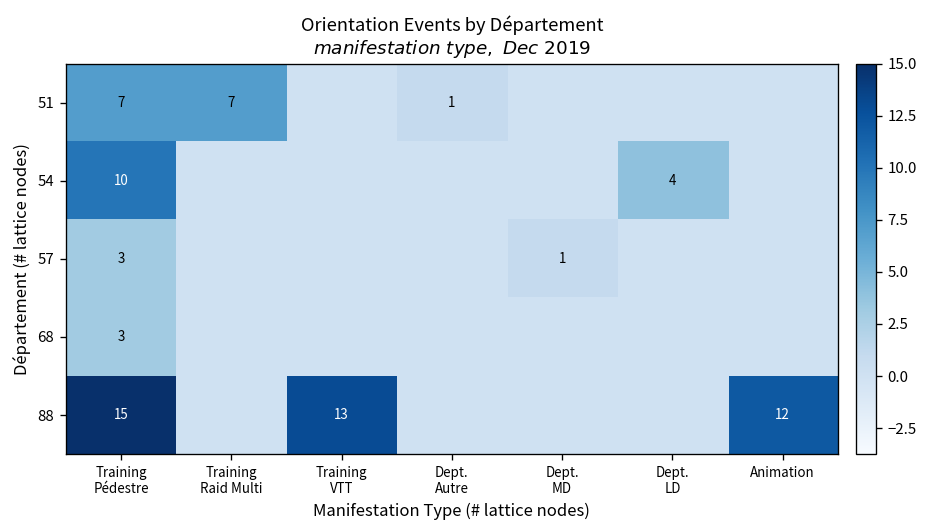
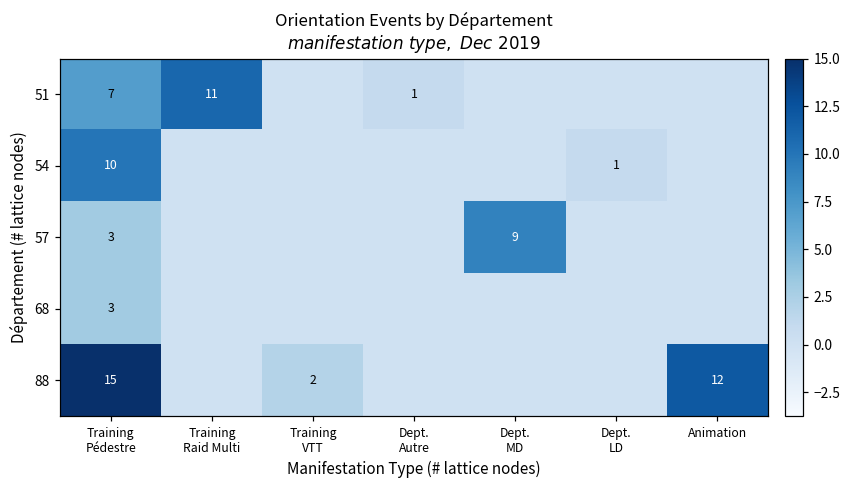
  {
    "51": {
      "Training Pédestre": 7,
-     "Training Raid Multi": 7,
+     "Training Raid Multi": 11,
      "Dept. Autre": 1
    },
    "54": {
      "Training Pédestre": 10,
-     "Dept. LD": 4
+     "Dept. LD": 1
    },
    "57": {
      "Training Pédestre": 3,
-     "Dept. MD": 1
+     "Dept. MD": 9
    },
    "68": {
      "Training Pédestre": 3
    },
    "88": {
      "Training Pédestre": 15,
-     "Training VTT": 13,
+     "Training VTT": 2,
      "Animation": 12
    }
  }
